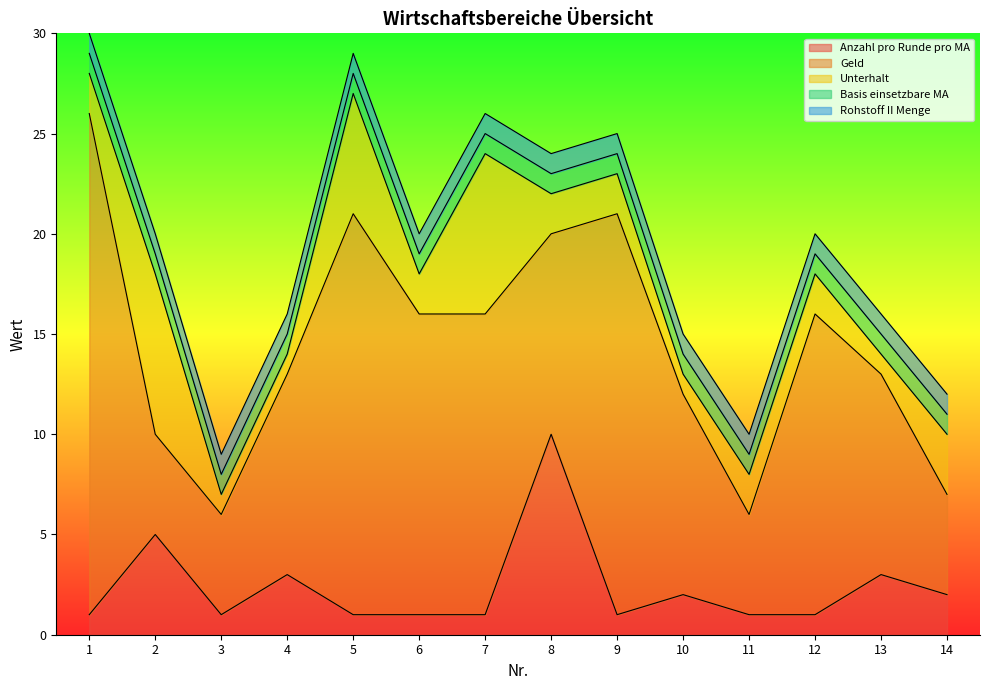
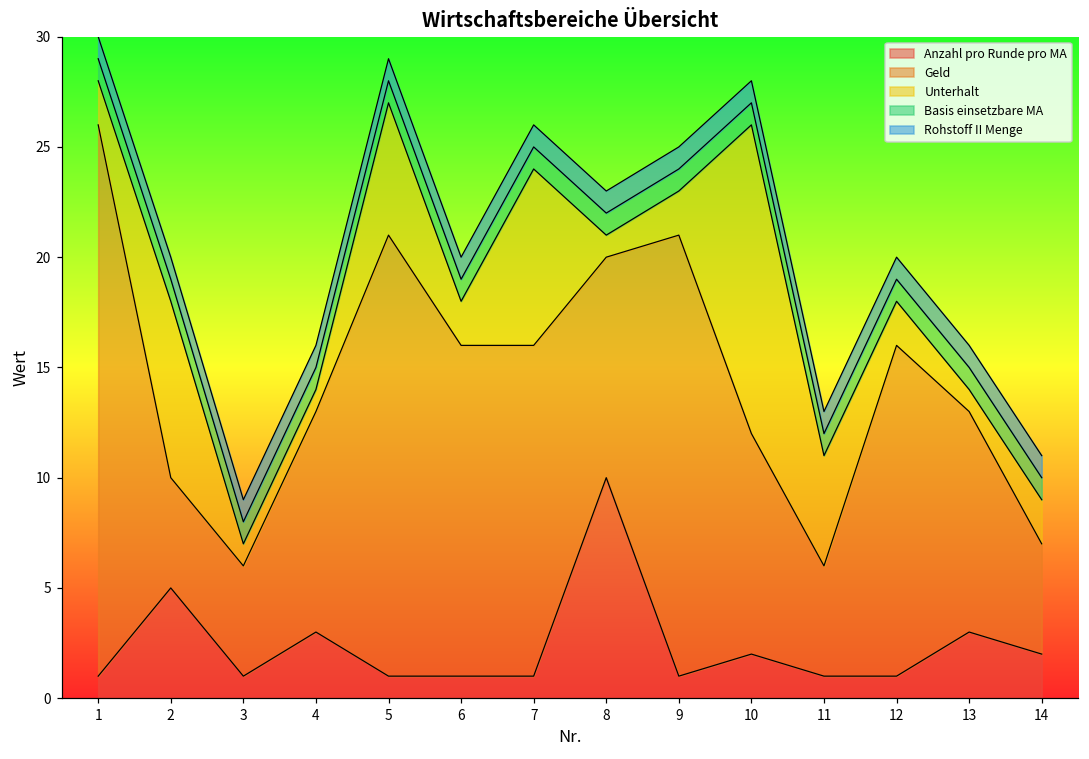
  {
    "Unterhalt": {
      "1": 2,
      "2": 8,
      "3": 1,
      "4": 1,
      "5": 6,
      "6": 2,
      "7": 8,
-     "8": 2,
+     "8": 1,
      "9": 2,
-     "10": 1,
-     "11": 2,
+     "10": 14,
+     "11": 5,
      "12": 2,
      "13": 1,
-     "14": 3
+     "14": 2
    },
    "Basis einsetzbare MA": {
      "1": 1,
      "2": 1,
      "3": 1,
      "4": 1,
      "5": 1,
      "6": 1,
      "7": 1,
      "8": 1,
      "9": 1,
      "10": 1,
      "11": 1,
      "12": 1,
      "13": 1,
      "14": 1
    },
    "Rohstoff II Menge": {
      "1": 1,
      "2": 1,
      "3": 1,
      "4": 1,
      "5": 1,
      "6": 1,
      "7": 1,
      "8": 1,
      "9": 1,
      "10": 1,
      "11": 1,
      "12": 1,
      "13": 1,
      "14": 1
    }
  }
